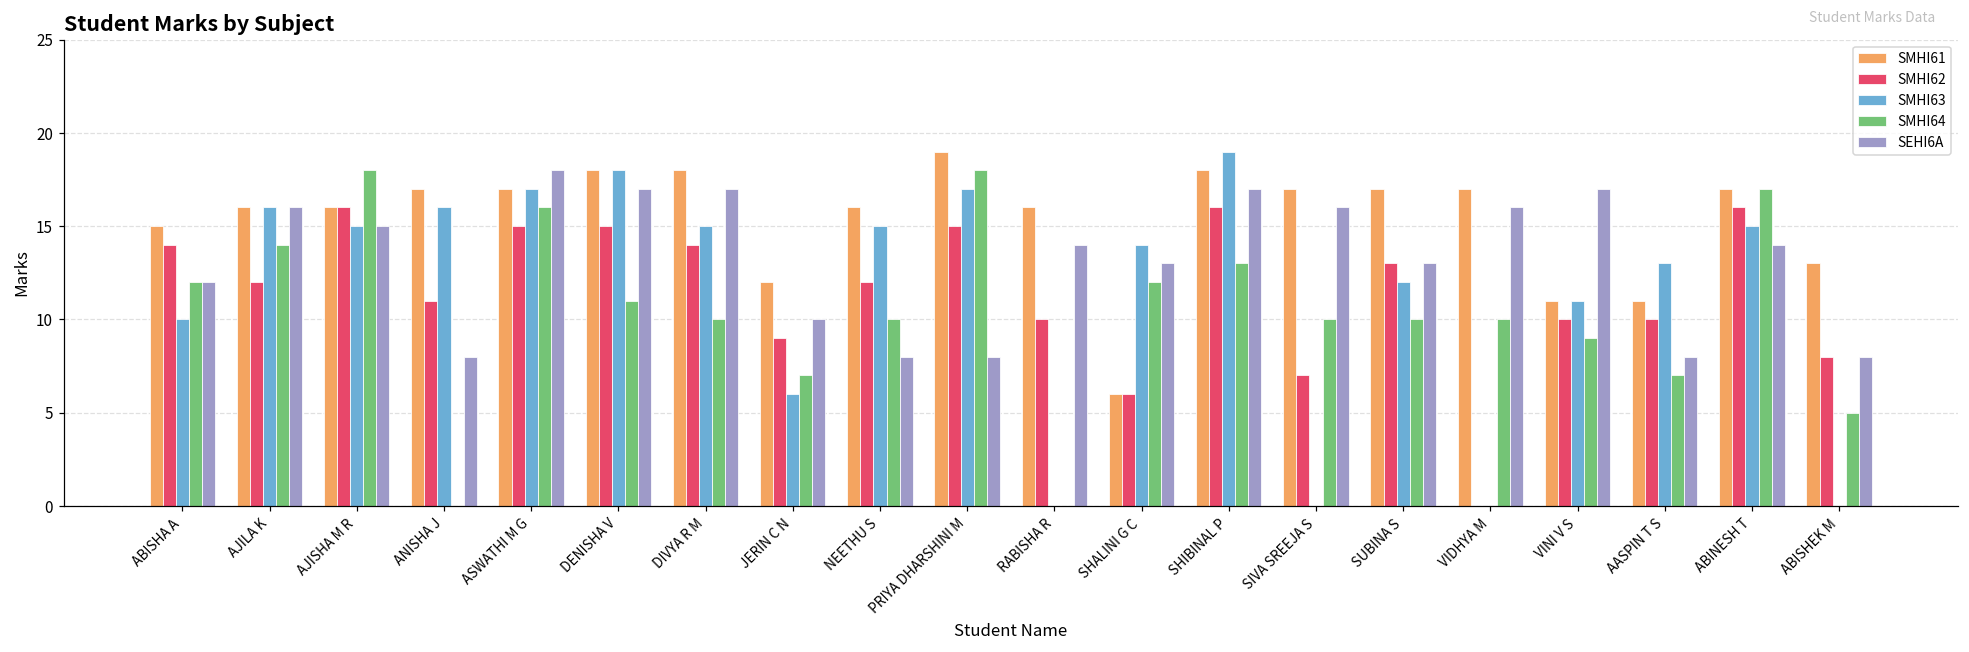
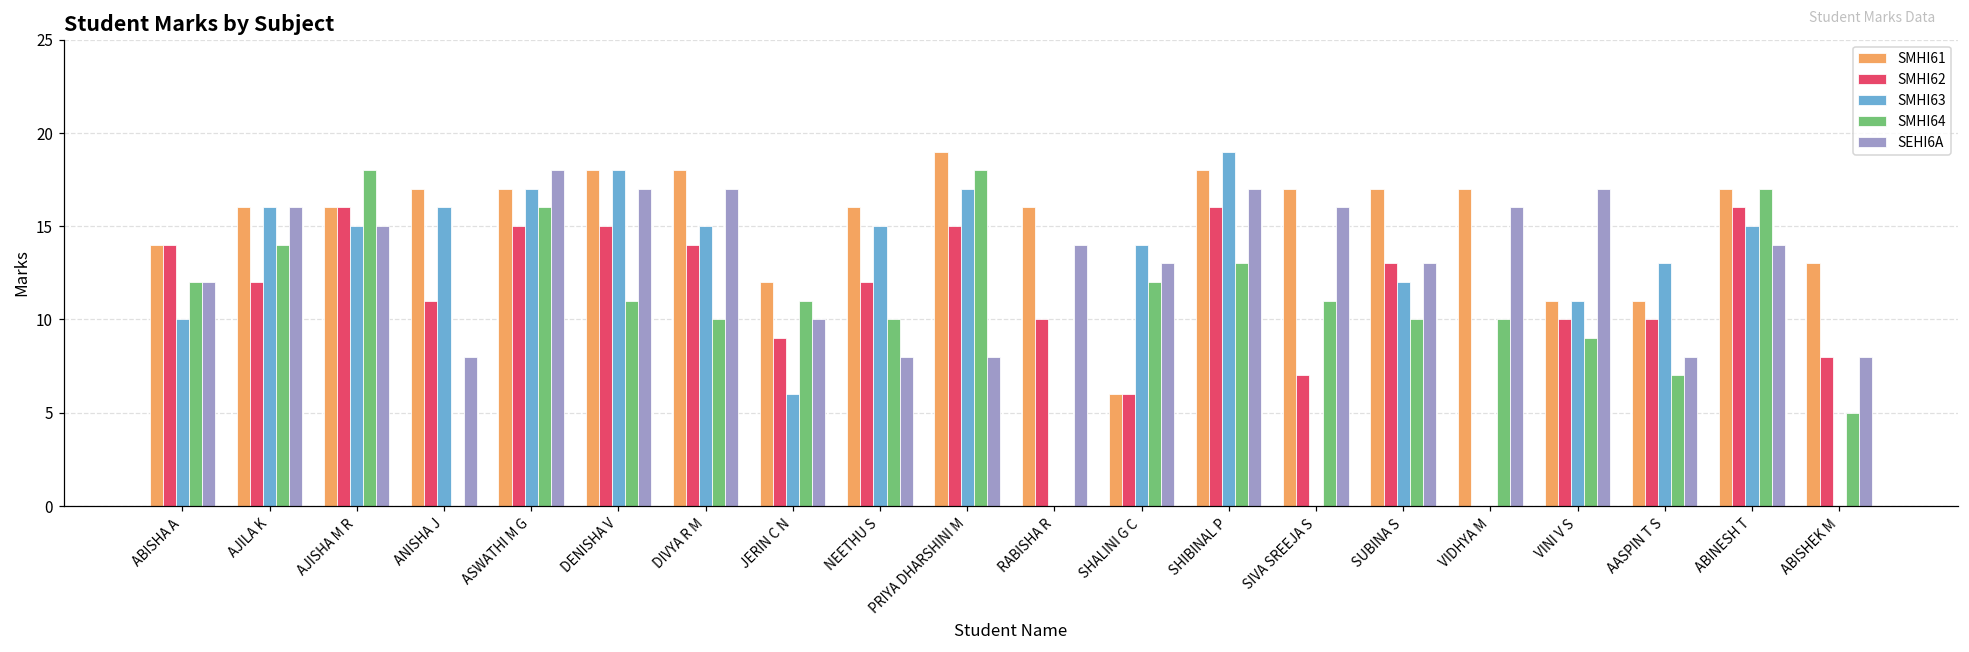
  {
    "SMHI61": {
-     "ABISHA A": 15,
+     "ABISHA A": 14,
      "AJILA K": 16,
      "AJISHA M R": 16,
      "ANISHA J": 17,
      "ASWATHI M G": 17,
      "DENISHA V": 18,
      "DIVYA R M": 18,
      "JERIN C N": 12,
      "NEETHU S": 16,
      "PRIYA DHARSHINI M": 19,
      "RABISHA R": 16,
      "SHALINI G C": 6,
      "SHIBINAL P": 18,
      "SIVA SREEJA S": 17,
      "SUBINA S": 17,
      "VIDHYA M": 17,
      "VINI V S": 11,
      "AASPIN T S": 11,
      "ABINESH T": 17,
      "ABISHEK M": 13
    },
    "SMHI62": {
      "ABISHA A": 14,
      "AJILA K": 12,
      "AJISHA M R": 16,
      "ANISHA J": 11,
      "ASWATHI M G": 15,
      "DENISHA V": 15,
      "DIVYA R M": 14,
      "JERIN C N": 9,
      "NEETHU S": 12,
      "PRIYA DHARSHINI M": 15,
      "RABISHA R": 10,
      "SHALINI G C": 6,
      "SHIBINAL P": 16,
      "SIVA SREEJA S": 7,
      "SUBINA S": 13,
      "VIDHYA M": 0,
      "VINI V S": 10,
      "AASPIN T S": 10,
      "ABINESH T": 16,
      "ABISHEK M": 8
    },
    "SMHI64": {
      "ABISHA A": 12,
      "AJILA K": 14,
      "AJISHA M R": 18,
      "ANISHA J": 0,
      "ASWATHI M G": 16,
      "DENISHA V": 11,
      "DIVYA R M": 10,
-     "JERIN C N": 7,
+     "JERIN C N": 11,
      "NEETHU S": 10,
      "PRIYA DHARSHINI M": 18,
      "RABISHA R": 0,
      "SHALINI G C": 12,
      "SHIBINAL P": 13,
-     "SIVA SREEJA S": 10,
+     "SIVA SREEJA S": 11,
      "SUBINA S": 10,
      "VIDHYA M": 10,
      "VINI V S": 9,
      "AASPIN T S": 7,
      "ABINESH T": 17,
      "ABISHEK M": 5
    }
  }
